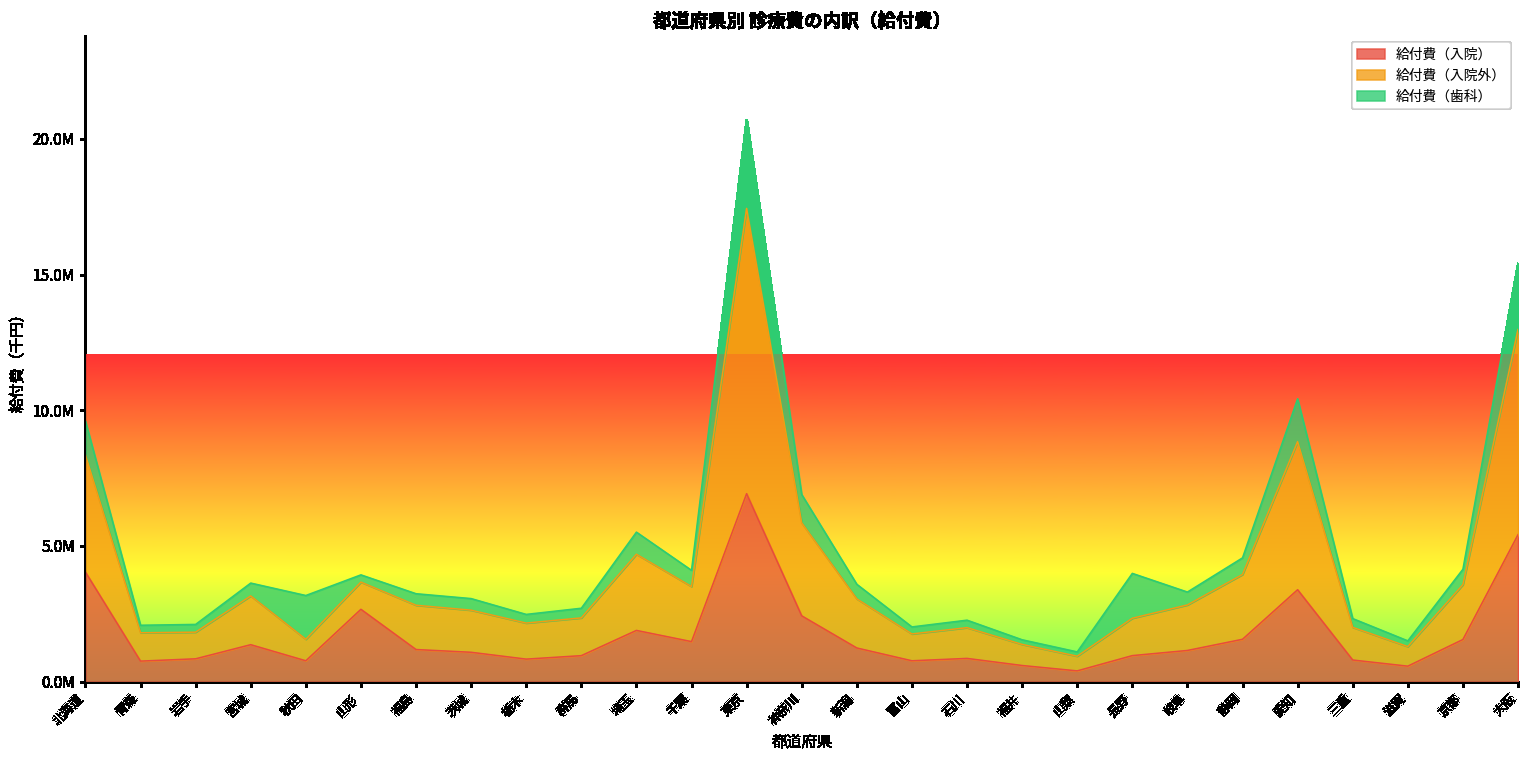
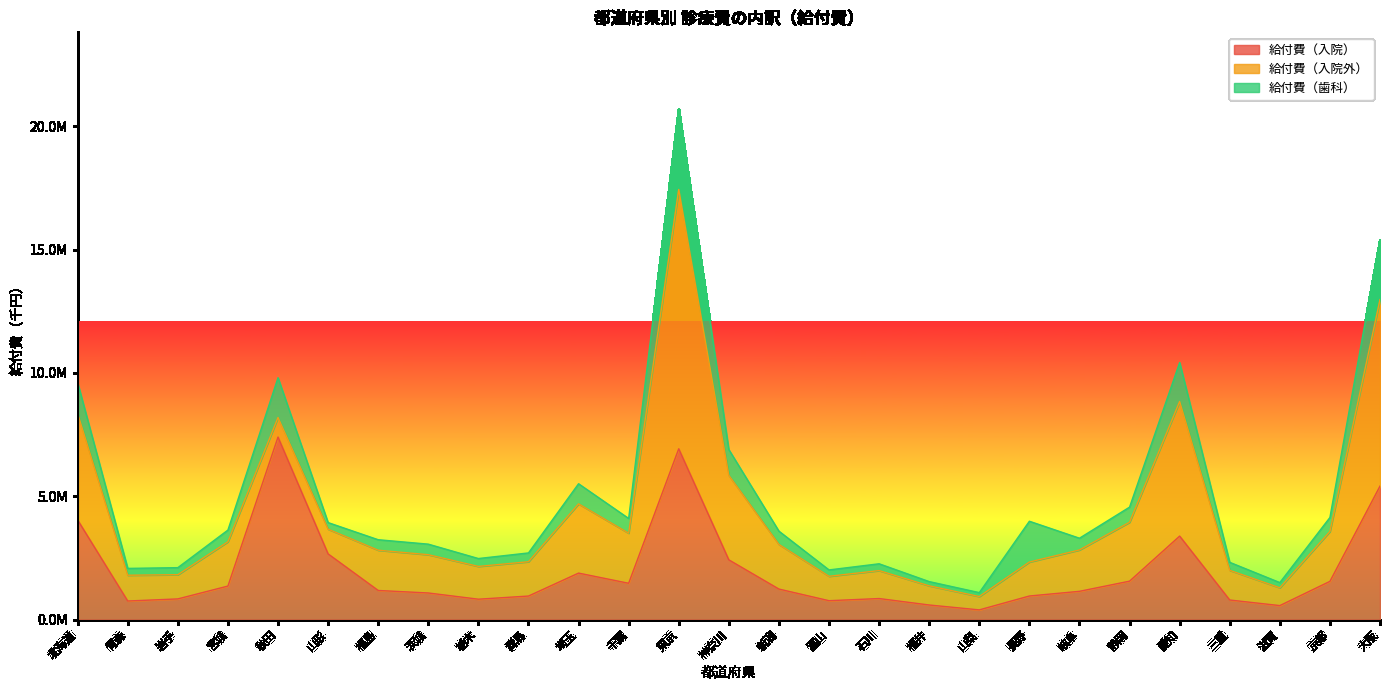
  {
    "給付費（入院）": {
      "北海道": 4000000,
      "青森": 800000,
      "岩手": 800000,
      "宮城": 1400000,
-     "秋田": 800000,
+     "秋田": 7400000,
      "山形": 2700000,
      "福島": 1200000,
      "茨城": 1100000,
      "栃木": 800000,
      "群馬": 1000000,
      "埼玉": 1900000,
      "千葉": 1500000,
      "東京": 6900000,
      "神奈川": 2400000,
      "新潟": 1200000,
      "富山": 800000,
      "石川": 900000,
      "福井": 600000,
      "山梨": 400000,
      "長野": 1000000,
      "岐阜": 1100000,
      "静岡": 1600000,
      "愛知": 3400000,
      "三重": 800000,
      "滋賀": 600000,
      "京都": 1600000,
      "大阪": 5400000
    },
    "給付費（入院外）": {
      "北海道": 4300000,
      "青森": 1000000,
      "岩手": 1000000,
      "宮城": 1800000,
      "秋田": 800000,
      "山形": 1000000,
      "福島": 1600000,
      "茨城": 1600000,
      "栃木": 1300000,
      "群馬": 1400000,
      "埼玉": 2800000,
      "千葉": 2000000,
      "東京": 10500000,
      "神奈川": 3400000,
      "新潟": 1800000,
      "富山": 1000000,
      "石川": 1100000,
      "福井": 800000,
      "山梨": 500000,
      "長野": 1400000,
      "岐阜": 1700000,
      "静岡": 2400000,
      "愛知": 5500000,
      "三重": 1200000,
      "滋賀": 700000,
      "京都": 2000000,
      "大阪": 7600000
    },
    "給付費（歯科）": {
      "北海道": 1200000,
      "青森": 300000,
      "岩手": 300000,
      "宮城": 500000,
      "秋田": 1600000,
      "山形": 300000,
      "福島": 400000,
      "茨城": 400000,
      "栃木": 300000,
      "群馬": 400000,
      "埼玉": 800000,
      "千葉": 600000,
      "東京": 3300000,
      "神奈川": 1000000,
      "新潟": 500000,
      "富山": 300000,
      "石川": 300000,
      "福井": 200000,
      "山梨": 200000,
      "長野": 1700000,
      "岐阜": 500000,
      "静岡": 600000,
      "愛知": 1600000,
      "三重": 300000,
      "滋賀": 200000,
      "京都": 600000,
      "大阪": 2400000
    }
  }
